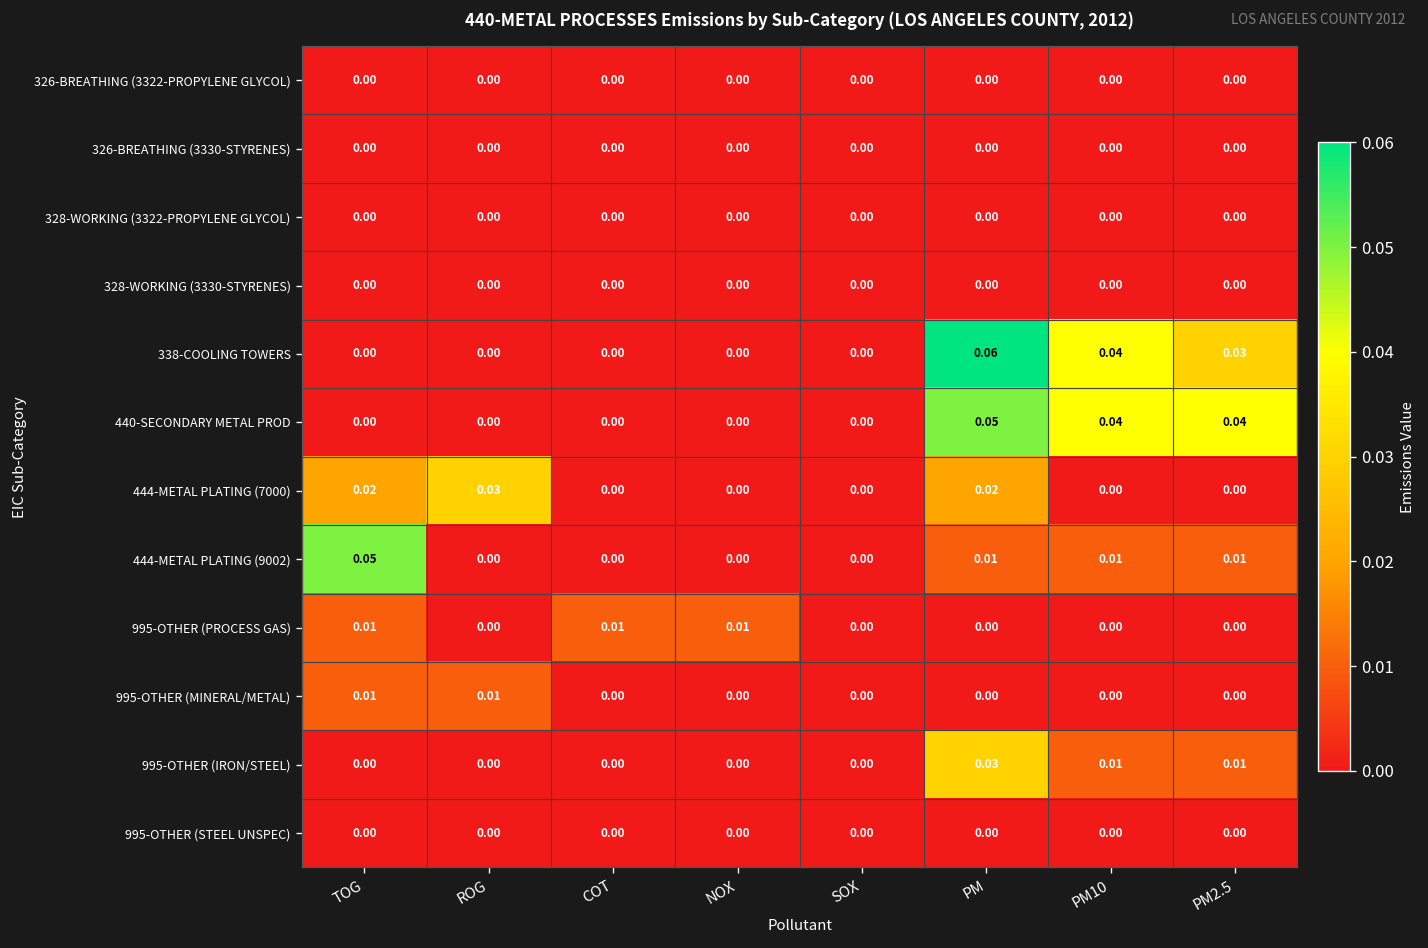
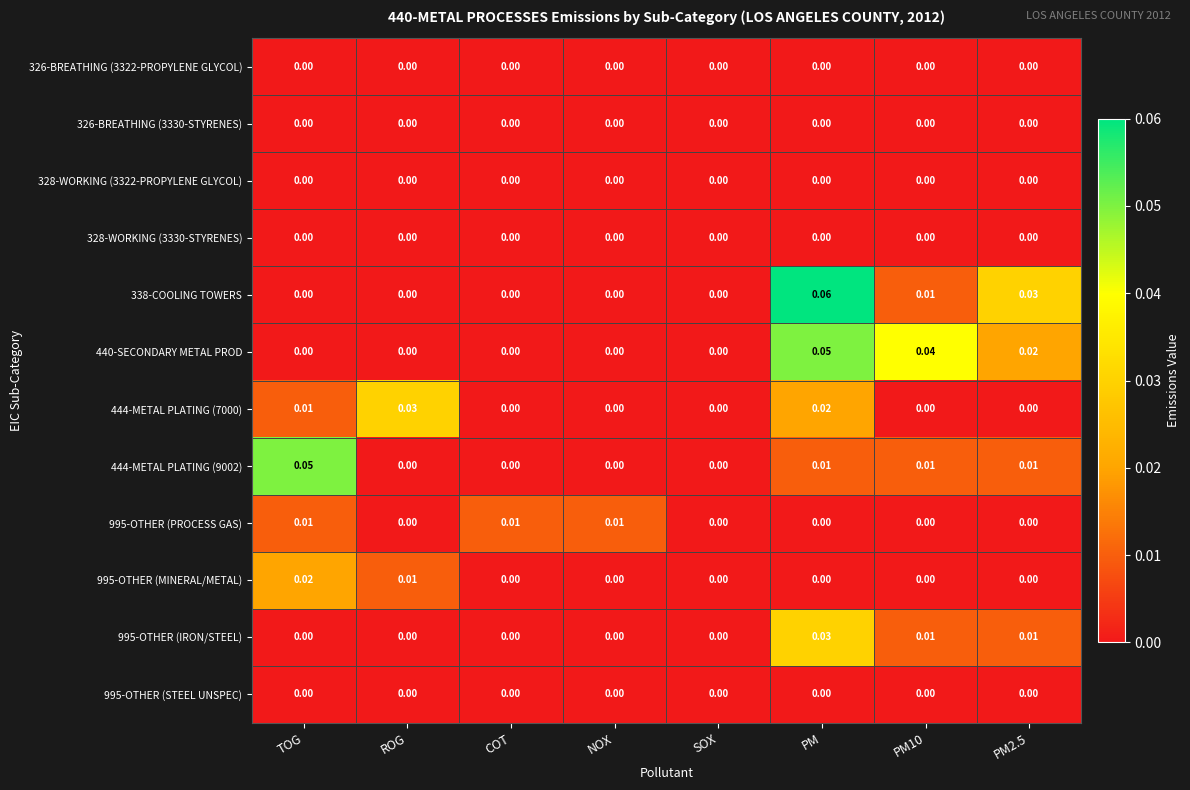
  {
    "326-BREATHING (3322-PROPYLENE GLYCOL)": {
      "TOG": 0.00,
      "ROG": 0.00,
      "COT": 0.00,
      "NOX": 0.00,
      "SOX": 0.00,
      "PM": 0.00,
      "PM10": 0.00,
      "PM2.5": 0.00
    },
    "326-BREATHING (3330-STYRENES)": {
      "TOG": 0.00,
      "ROG": 0.00,
      "COT": 0.00,
      "NOX": 0.00,
      "SOX": 0.00,
      "PM": 0.00,
      "PM10": 0.00,
      "PM2.5": 0.00
    },
    "328-WORKING (3322-PROPYLENE GLYCOL)": {
      "TOG": 0.00,
      "ROG": 0.00,
      "COT": 0.00,
      "NOX": 0.00,
      "SOX": 0.00,
      "PM": 0.00,
      "PM10": 0.00,
      "PM2.5": 0.00
    },
    "328-WORKING (3330-STYRENES)": {
      "TOG": 0.00,
      "ROG": 0.00,
      "COT": 0.00,
      "NOX": 0.00,
      "SOX": 0.00,
      "PM": 0.00,
      "PM10": 0.00,
      "PM2.5": 0.00
    },
    "338-COOLING TOWERS": {
      "TOG": 0.00,
      "ROG": 0.00,
      "COT": 0.00,
      "NOX": 0.00,
      "SOX": 0.00,
      "PM": 0.06,
-     "PM10": 0.04,
+     "PM10": 0.01,
      "PM2.5": 0.03
    },
    "440-SECONDARY METAL PROD": {
      "TOG": 0.00,
      "ROG": 0.00,
      "COT": 0.00,
      "NOX": 0.00,
      "SOX": 0.00,
      "PM": 0.05,
      "PM10": 0.04,
-     "PM2.5": 0.04
+     "PM2.5": 0.02
    },
    "444-METAL PLATING (7000)": {
-     "TOG": 0.02,
+     "TOG": 0.01,
      "ROG": 0.03,
      "COT": 0.00,
      "NOX": 0.00,
      "SOX": 0.00,
      "PM": 0.02,
      "PM10": 0.00,
      "PM2.5": 0.00
    },
    "444-METAL PLATING (9002)": {
      "TOG": 0.05,
      "ROG": 0.00,
      "COT": 0.00,
      "NOX": 0.00,
      "SOX": 0.00,
      "PM": 0.01,
      "PM10": 0.01,
      "PM2.5": 0.01
    },
    "995-OTHER (PROCESS GAS)": {
      "TOG": 0.01,
      "ROG": 0.00,
      "COT": 0.01,
      "NOX": 0.01,
      "SOX": 0.00,
      "PM": 0.00,
      "PM10": 0.00,
      "PM2.5": 0.00
    },
    "995-OTHER (MINERAL/METAL)": {
-     "TOG": 0.01,
+     "TOG": 0.02,
      "ROG": 0.01,
      "COT": 0.00,
      "NOX": 0.00,
      "SOX": 0.00,
      "PM": 0.00,
      "PM10": 0.00,
      "PM2.5": 0.00
    },
    "995-OTHER (IRON/STEEL)": {
      "TOG": 0.00,
      "ROG": 0.00,
      "COT": 0.00,
      "NOX": 0.00,
      "SOX": 0.00,
      "PM": 0.03,
      "PM10": 0.01,
      "PM2.5": 0.01
    },
    "995-OTHER (STEEL UNSPEC)": {
      "TOG": 0.00,
      "ROG": 0.00,
      "COT": 0.00,
      "NOX": 0.00,
      "SOX": 0.00,
      "PM": 0.00,
      "PM10": 0.00,
      "PM2.5": 0.00
    }
  }
